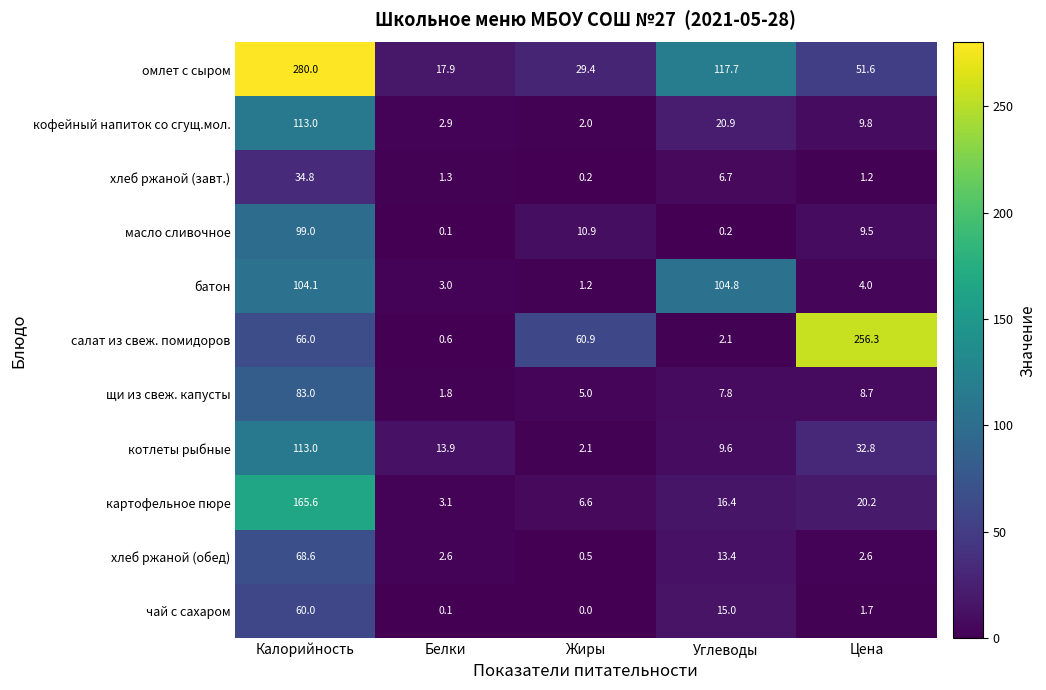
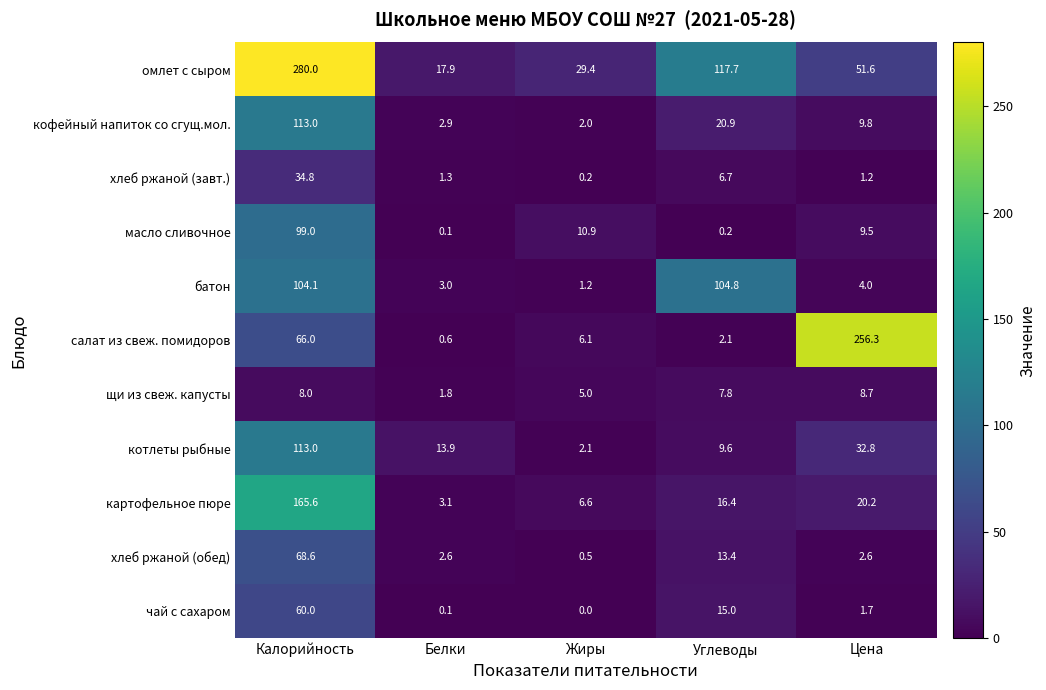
  {
    "омлет с сыром": {
      "Калорийность": 280.0,
      "Белки": 17.9,
      "Жиры": 29.4,
      "Углеводы": 117.7,
      "Цена": 51.6
    },
    "кофейный напиток со сгущ.мол.": {
      "Калорийность": 113.0,
      "Белки": 2.9,
      "Жиры": 2.0,
      "Углеводы": 20.9,
      "Цена": 9.8
    },
    "хлеб ржаной (завт.)": {
      "Калорийность": 34.8,
      "Белки": 1.3,
      "Жиры": 0.2,
      "Углеводы": 6.7,
      "Цена": 1.2
    },
    "масло сливочное": {
      "Калорийность": 99.0,
      "Белки": 0.1,
      "Жиры": 10.9,
      "Углеводы": 0.2,
      "Цена": 9.5
    },
    "батон": {
      "Калорийность": 104.1,
      "Белки": 3.0,
      "Жиры": 1.2,
      "Углеводы": 104.8,
      "Цена": 4.0
    },
    "салат из свеж. помидоров": {
      "Калорийность": 66.0,
      "Белки": 0.6,
-     "Жиры": 60.9,
+     "Жиры": 6.1,
      "Углеводы": 2.1,
      "Цена": 256.3
    },
    "щи из свеж. капусты": {
-     "Калорийность": 83.0,
+     "Калорийность": 8.0,
      "Белки": 1.8,
      "Жиры": 5.0,
      "Углеводы": 7.8,
      "Цена": 8.7
    },
    "котлеты рыбные": {
      "Калорийность": 113.0,
      "Белки": 13.9,
      "Жиры": 2.1,
      "Углеводы": 9.6,
      "Цена": 32.8
    },
    "картофельное пюре": {
      "Калорийность": 165.6,
      "Белки": 3.1,
      "Жиры": 6.6,
      "Углеводы": 16.4,
      "Цена": 20.2
    },
    "хлеб ржаной (обед)": {
      "Калорийность": 68.6,
      "Белки": 2.6,
      "Жиры": 0.5,
      "Углеводы": 13.4,
      "Цена": 2.6
    },
    "чай с сахаром": {
      "Калорийность": 60.0,
      "Белки": 0.1,
      "Жиры": 0.0,
      "Углеводы": 15.0,
      "Цена": 1.7
    }
  }
